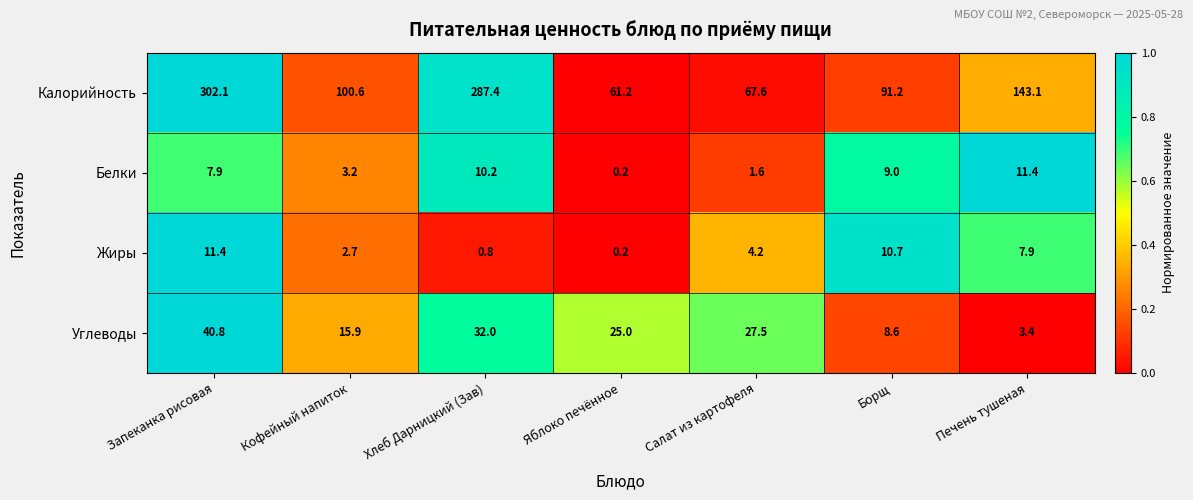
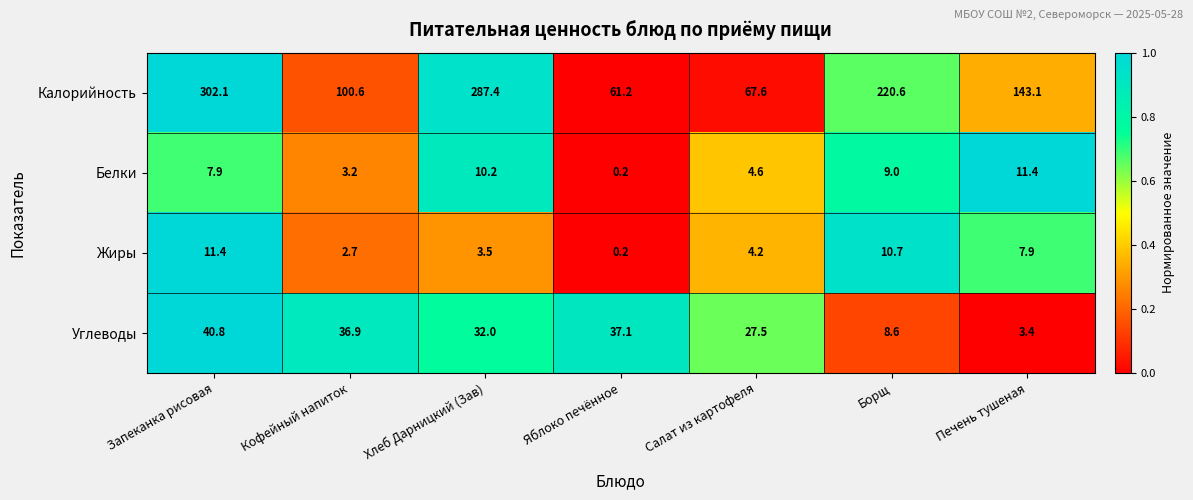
  {
    "Калорийность": {
      "Запеканка рисовая": 302.1,
      "Кофейный напиток": 100.6,
      "Хлеб Дарницкий (Зав)": 287.4,
      "Яблоко печённое": 61.2,
      "Салат из картофеля": 67.6,
-     "Борщ": 91.2,
+     "Борщ": 220.6,
      "Печень тушеная": 143.1
    },
    "Белки": {
      "Запеканка рисовая": 7.9,
      "Кофейный напиток": 3.2,
      "Хлеб Дарницкий (Зав)": 10.2,
      "Яблоко печённое": 0.2,
-     "Салат из картофеля": 1.6,
+     "Салат из картофеля": 4.6,
      "Борщ": 9.0,
      "Печень тушеная": 11.4
    },
    "Жиры": {
      "Запеканка рисовая": 11.4,
      "Кофейный напиток": 2.7,
-     "Хлеб Дарницкий (Зав)": 0.8,
+     "Хлеб Дарницкий (Зав)": 3.5,
      "Яблоко печённое": 0.2,
      "Салат из картофеля": 4.2,
      "Борщ": 10.7,
      "Печень тушеная": 7.9
    },
    "Углеводы": {
      "Запеканка рисовая": 40.8,
-     "Кофейный напиток": 15.9,
+     "Кофейный напиток": 36.9,
      "Хлеб Дарницкий (Зав)": 32.0,
-     "Яблоко печённое": 25.0,
+     "Яблоко печённое": 37.1,
      "Салат из картофеля": 27.5,
      "Борщ": 8.6,
      "Печень тушеная": 3.4
    }
  }
